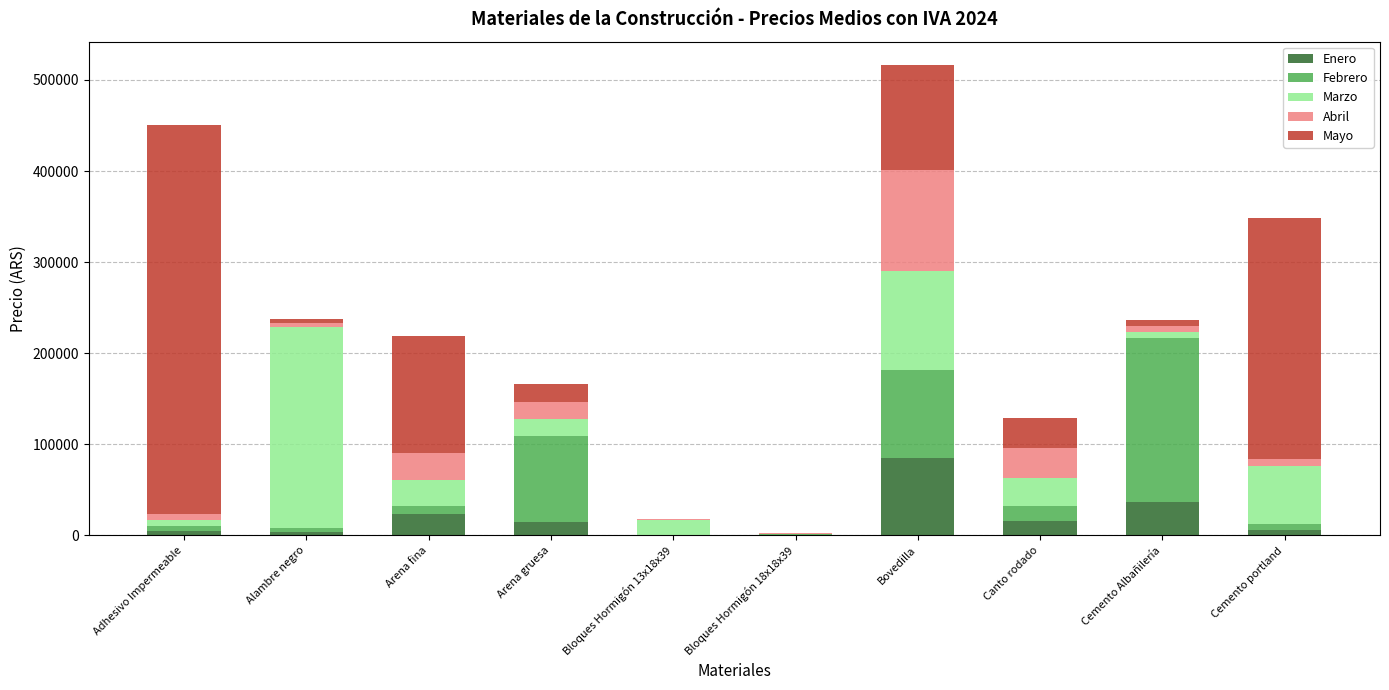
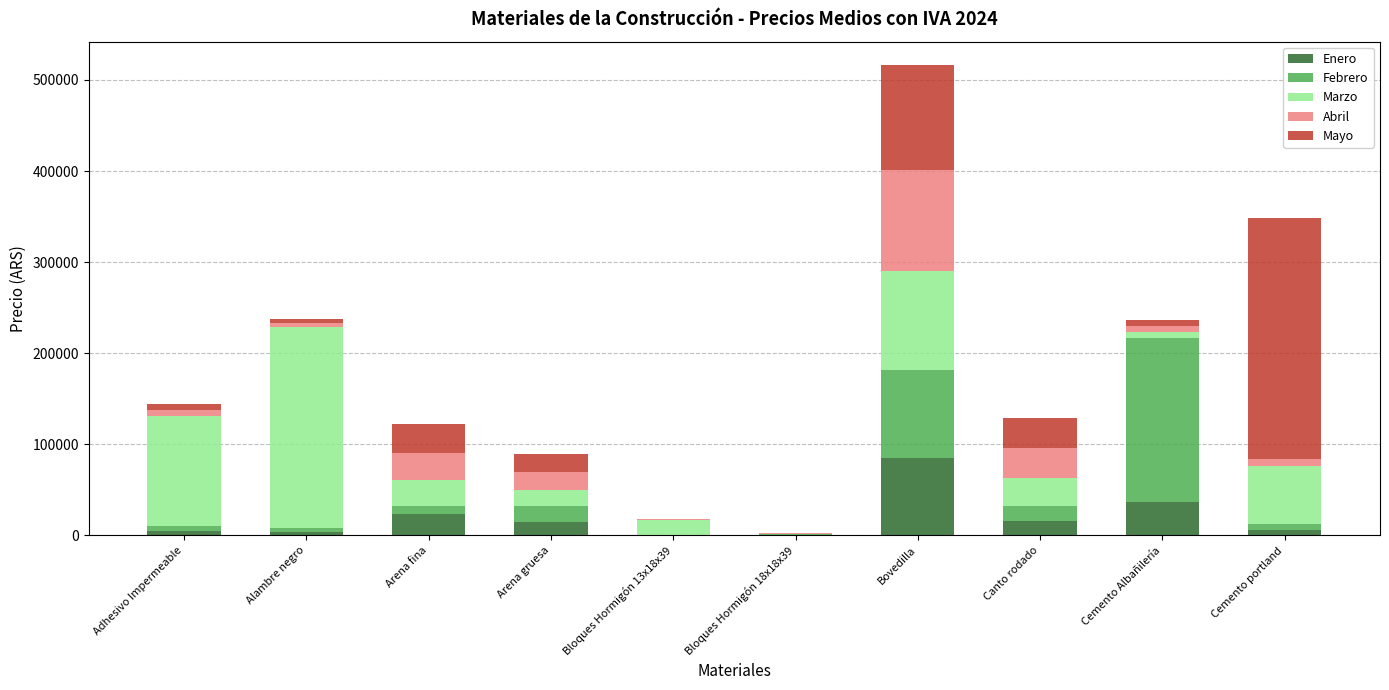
  {
    "Enero": {
      "Adhesivo Impermeable": 10000,
      "Alambre negro": 0,
      "Arena fina": 20000,
      "Arena gruesa": 20000,
      "Bovedilla": 80000,
      "Canto rodado": 20000,
      "Cemento Albañilería": 40000,
      "Cemento portland": 10000
    },
    "Febrero": {
      "Adhesivo Impermeable": 10000,
      "Alambre negro": 0,
      "Arena fina": 10000,
-     "Arena gruesa": 90000,
+     "Arena gruesa": 20000,
      "Bovedilla": 100000,
      "Canto rodado": 20000,
      "Cemento Albañilería": 180000,
      "Cemento portland": 10000
    },
    "Marzo": {
-     "Adhesivo Impermeable": 10000,
+     "Adhesivo Impermeable": 120000,
      "Alambre negro": 220000,
      "Arena fina": 30000,
      "Arena gruesa": 20000,
      "Bloques Hormigón 13x18x39": 20000,
      "Bovedilla": 110000,
      "Canto rodado": 30000,
      "Cemento Albañilería": 10000,
      "Cemento portland": 60000
    },
    "Abril": {
      "Adhesivo Impermeable": 10000,
      "Alambre negro": 0,
      "Arena fina": 30000,
      "Arena gruesa": 20000,
      "Bovedilla": 110000,
      "Canto rodado": 30000,
      "Cemento Albañilería": 10000,
      "Cemento portland": 10000
    },
    "Mayo": {
-     "Adhesivo Impermeable": 430000,
+     "Adhesivo Impermeable": 10000,
      "Alambre negro": 0,
-     "Arena fina": 130000,
+     "Arena fina": 30000,
      "Arena gruesa": 20000,
      "Bovedilla": 120000,
      "Canto rodado": 30000,
      "Cemento Albañilería": 10000,
      "Cemento portland": 260000
    }
  }
